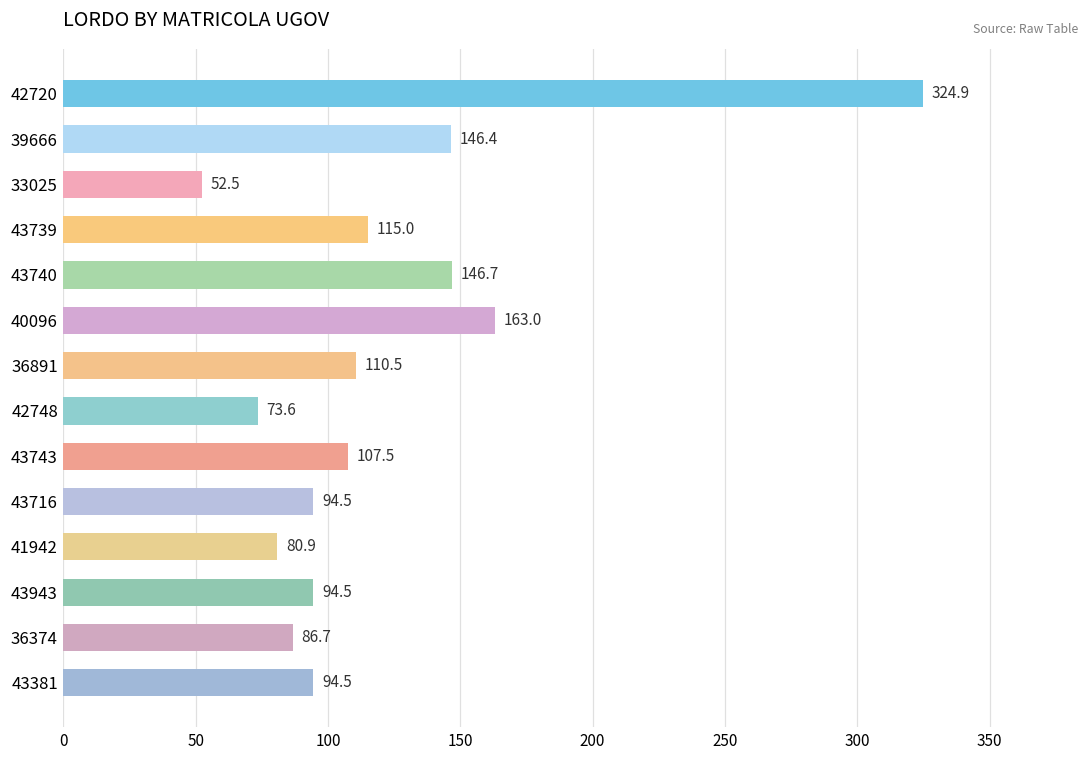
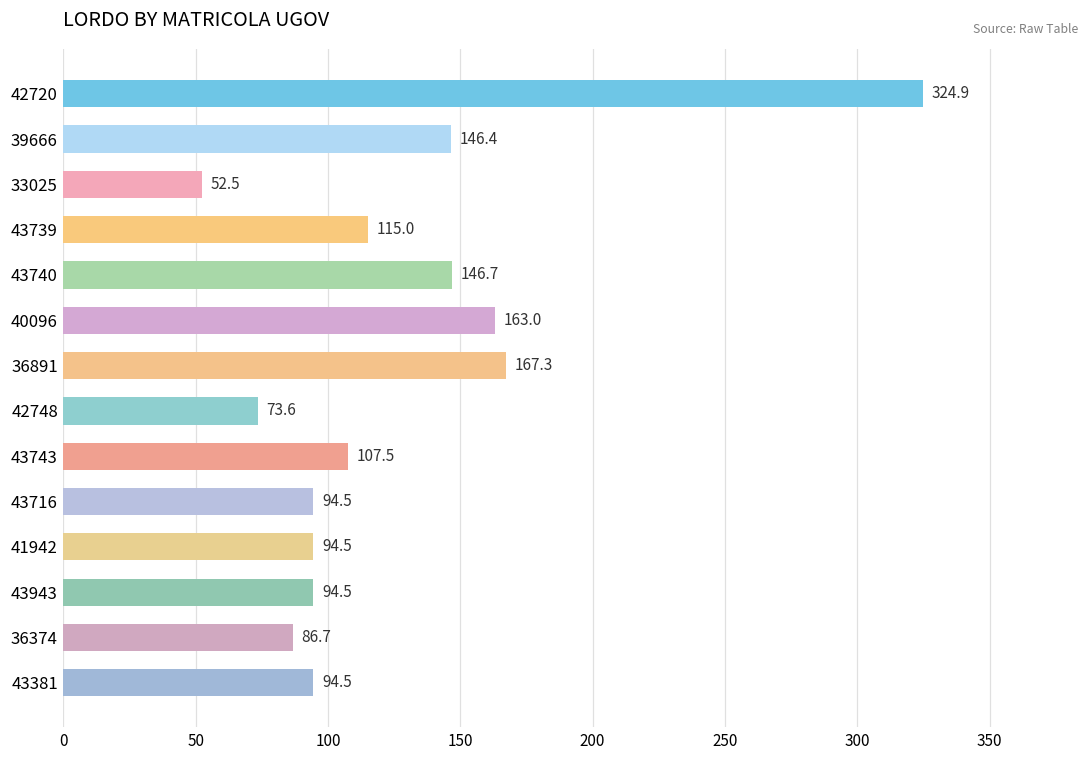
  {
    "42720": 324.9,
    "39666": 146.4,
    "33025": 52.5,
    "43739": 115.0,
    "43740": 146.7,
    "40096": 163.0,
-   "36891": 110.5,
+   "36891": 167.3,
    "42748": 73.6,
    "43743": 107.5,
    "43716": 94.5,
-   "41942": 80.9,
+   "41942": 94.5,
    "43943": 94.5,
    "36374": 86.7,
    "43381": 94.5
  }
